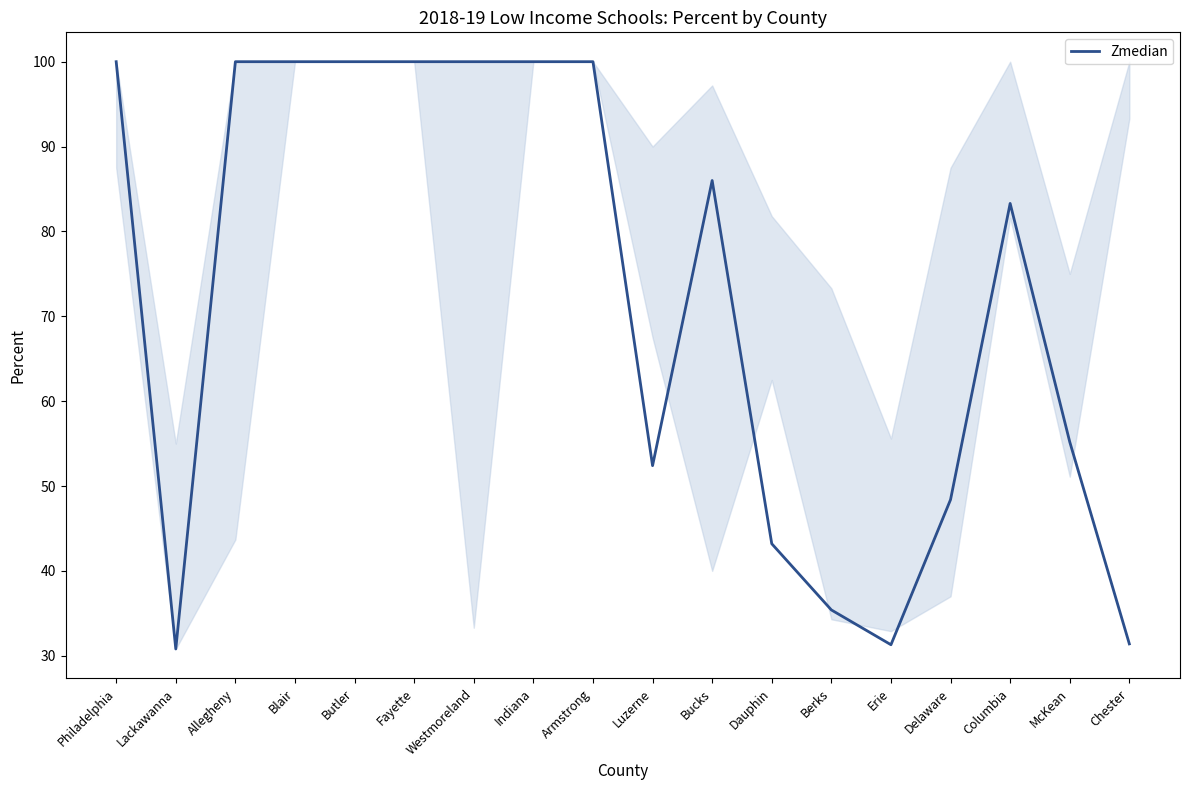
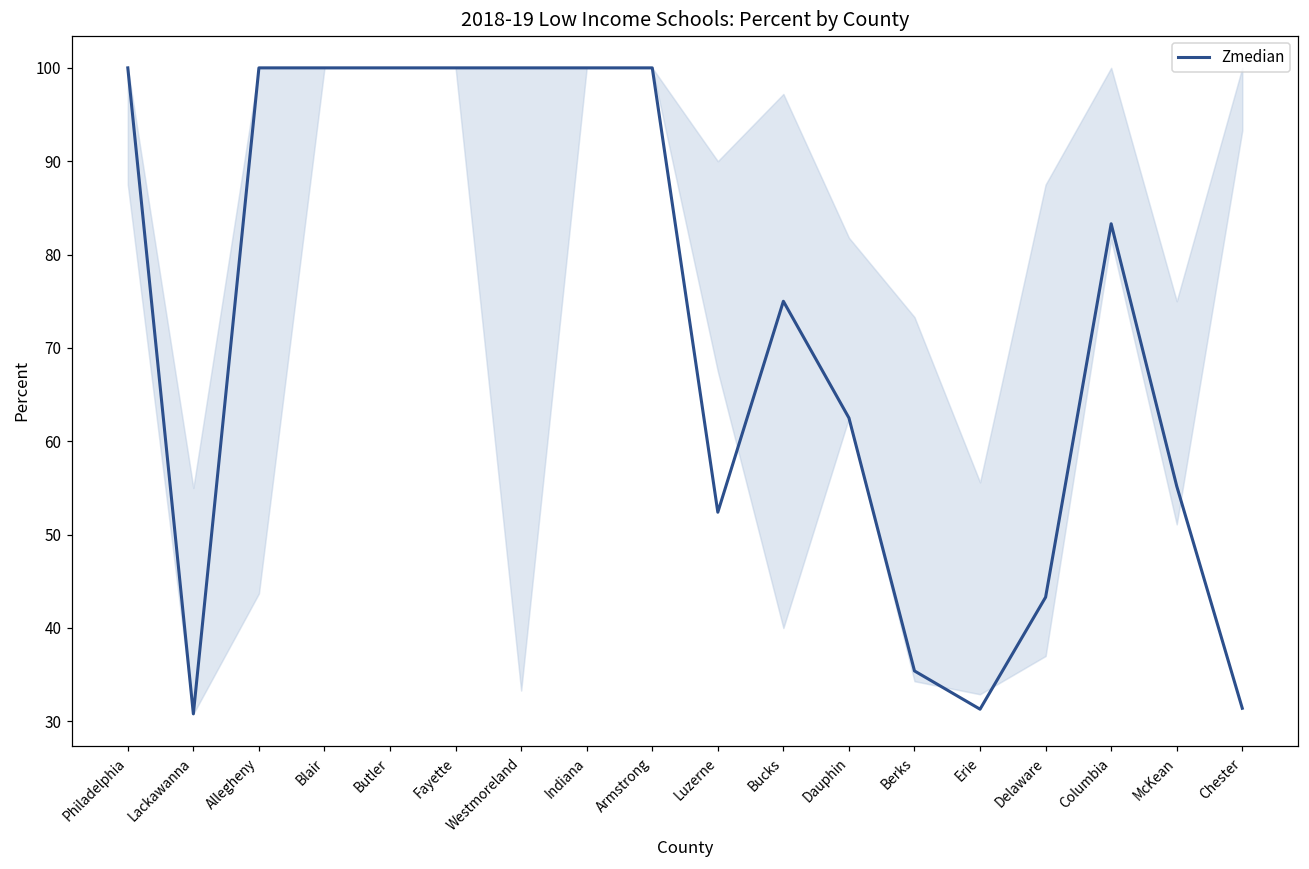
  {
    "Zmedian": {
      "Lackawanna": 31,
      "Luzerne": 52,
-     "Bucks": 86,
-     "Dauphin": 43,
+     "Bucks": 75,
+     "Dauphin": 63,
      "Berks": 35,
      "Erie": 31,
-     "Delaware": 48,
+     "Delaware": 43,
      "Columbia": 83,
      "McKean": 55,
      "Chester": 31
    }
  }
